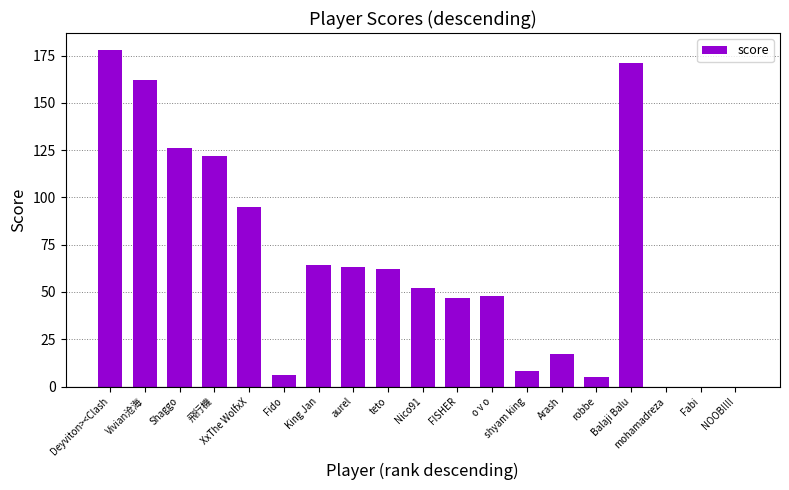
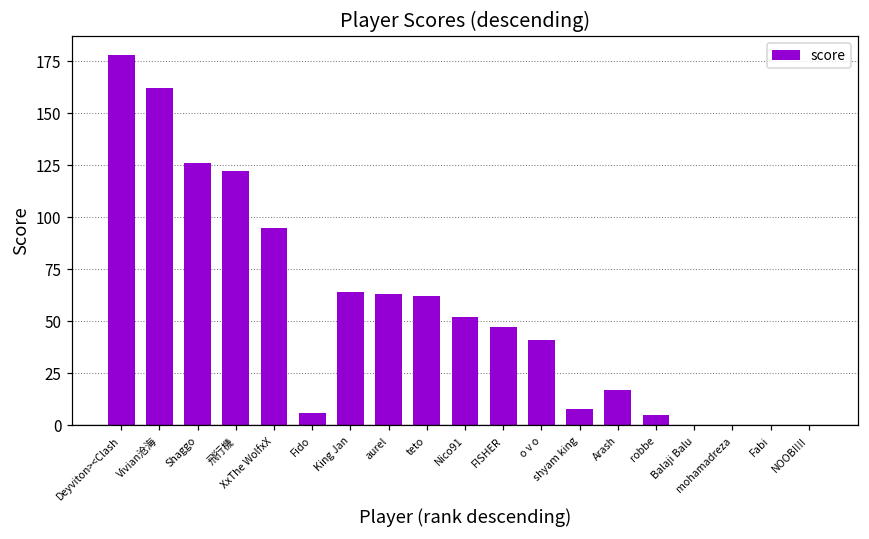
  {
    "Deyviton><Clash": 178,
    "Vivian沧海": 162,
    "Shaggo": 126,
    "飛行機": 122,
    "XxThe WolfxX": 95,
    "Fido": 6,
    "King Jan": 64,
    "aurel": 63,
    "teto": 62,
    "Nico91": 52,
    "FISHER": 47,
-   "o v o": 48,
+   "o v o": 41,
    "shyam king": 8,
    "Arash": 17,
    "robbe": 5,
-   "Balaji Balu": 171,
+   "Balaji Balu": 0,
    "mohamadreza": 0,
    "Fabi": 0,
    "NOOB!!!!": 0
  }
